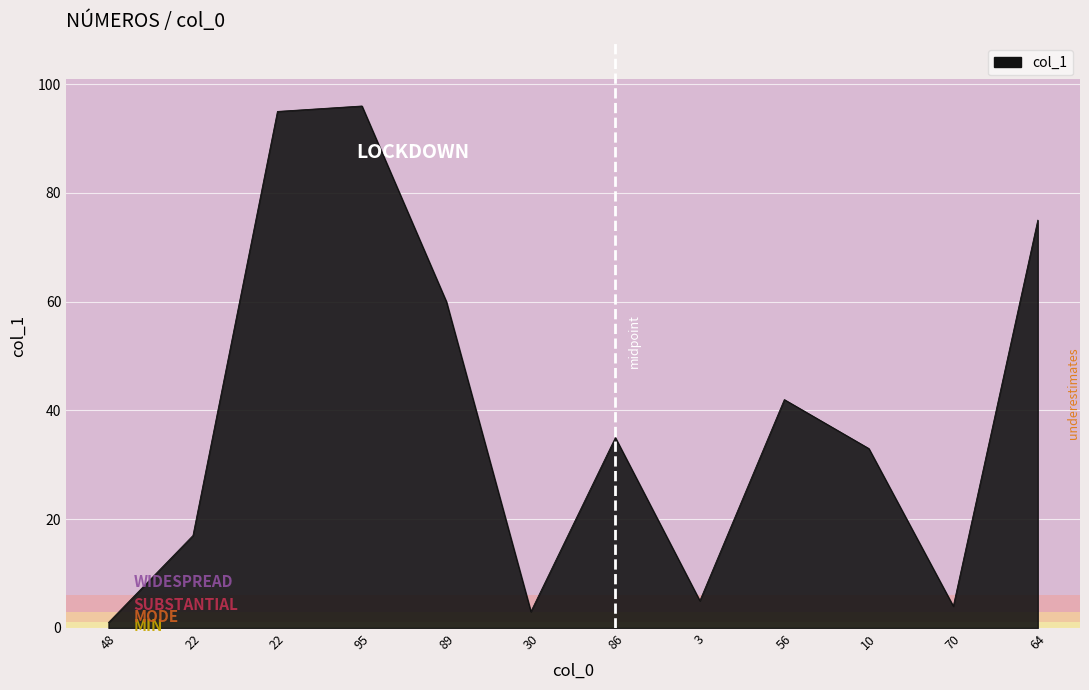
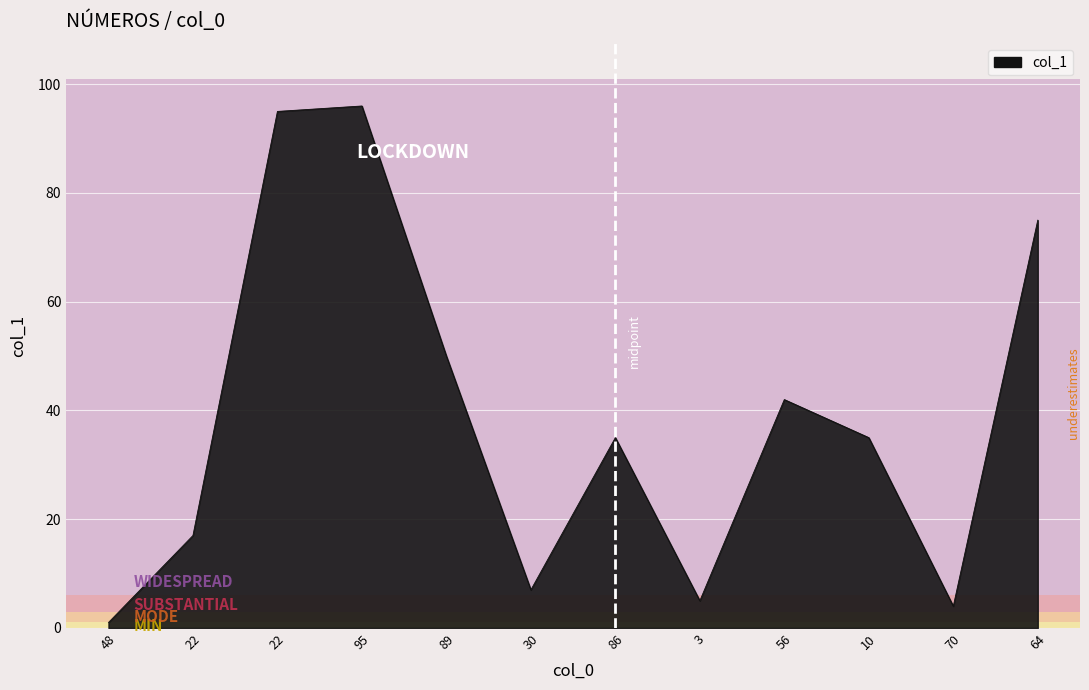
  {
    "48": 1,
    "95": 96,
-   "89": 60,
-   "30": 3,
+   "89": 50,
+   "30": 7,
    "86": 35,
    "3": 5,
    "56": 42,
-   "10": 33,
+   "10": 35,
    "70": 4,
    "64": 75
  }
